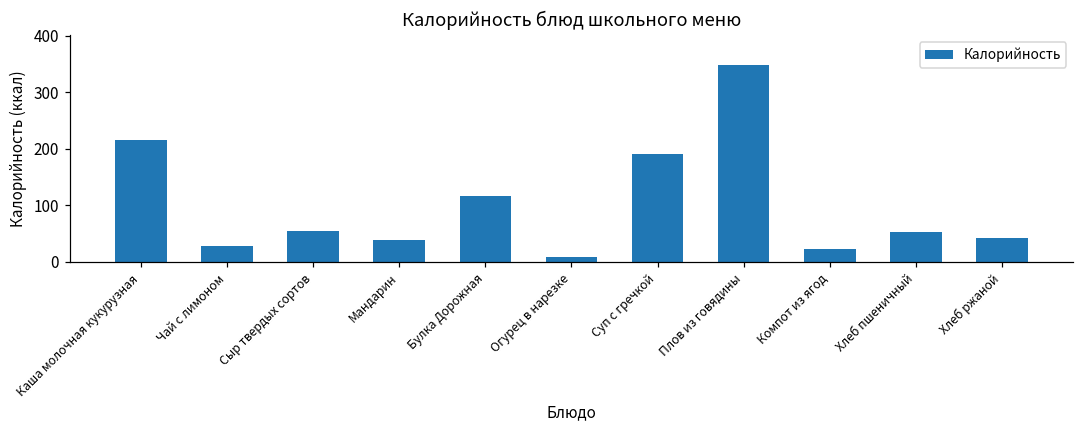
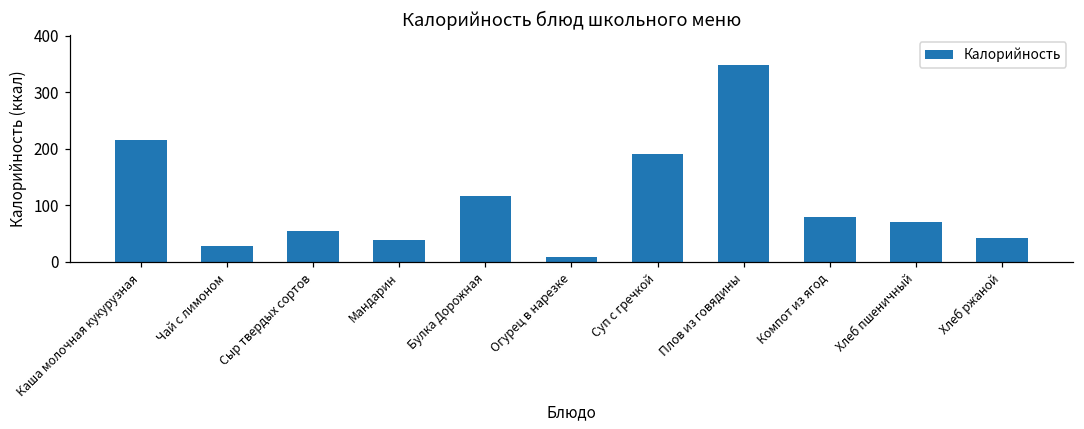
  {
    "Каша молочная кукурузная": 220,
    "Чай с лимоном": 30,
    "Сыр твердых сортов": 50,
    "Мандарин": 40,
    "Булка Дорожная": 120,
    "Огурец в нарезке": 10,
    "Суп с гречкой": 190,
    "Плов из говядины": 350,
-   "Компот из ягод": 20,
-   "Хлеб пшеничный": 50,
+   "Компот из ягод": 80,
+   "Хлеб пшеничный": 70,
    "Хлеб ржаной": 40
  }
